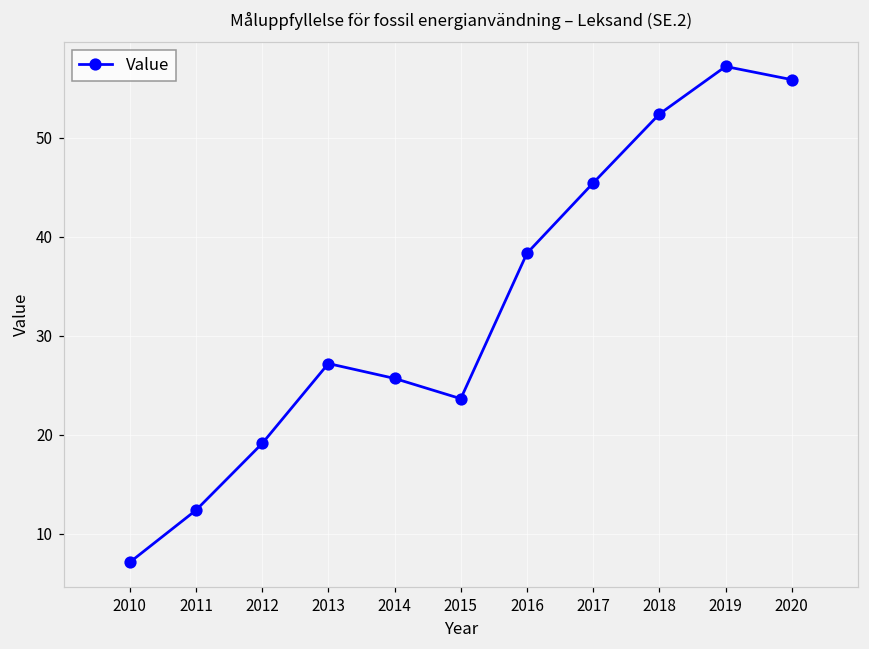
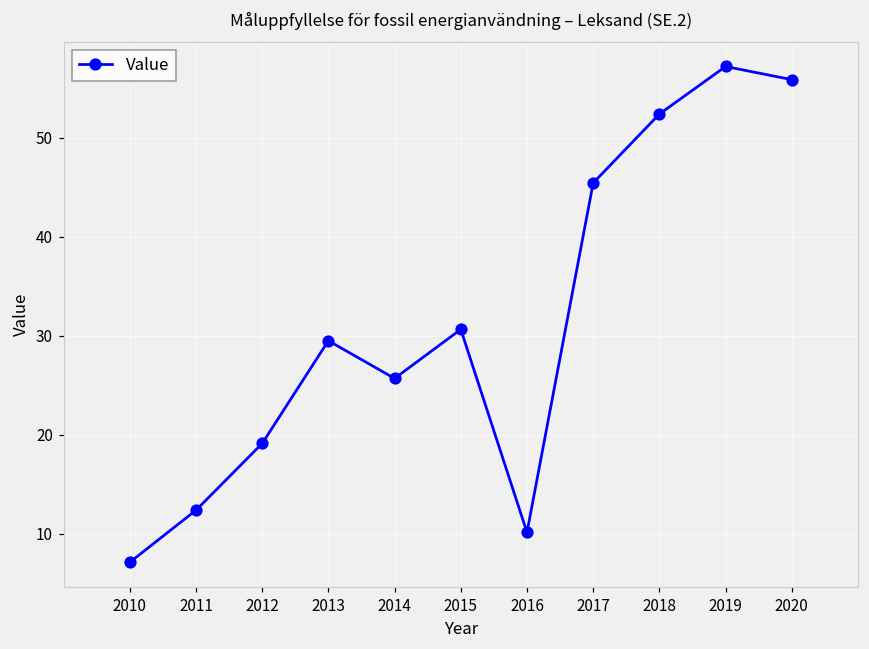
  {
    "2010": 7,
    "2011": 12,
    "2012": 19,
-   "2013": 27,
+   "2013": 29,
    "2014": 26,
-   "2015": 24,
-   "2016": 38,
+   "2015": 31,
+   "2016": 10,
    "2017": 45,
    "2018": 52,
    "2019": 57,
    "2020": 56
  }
